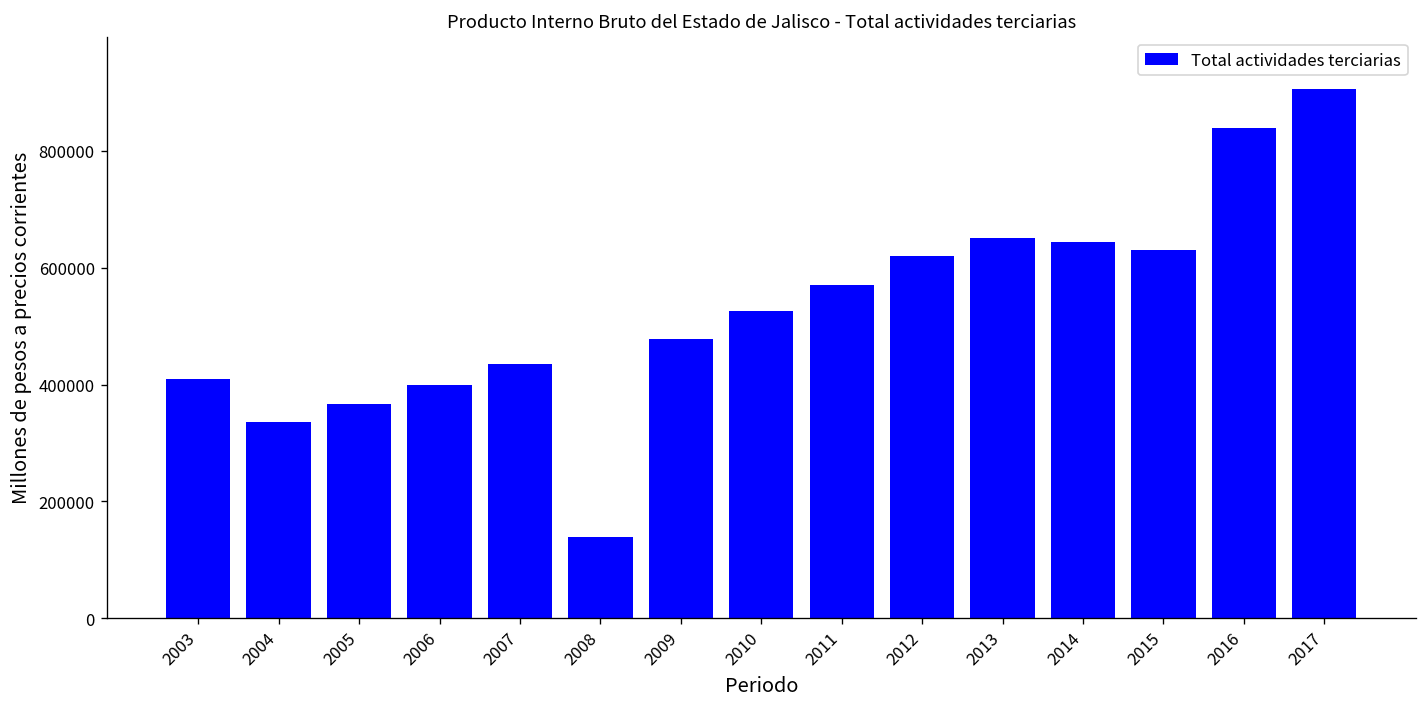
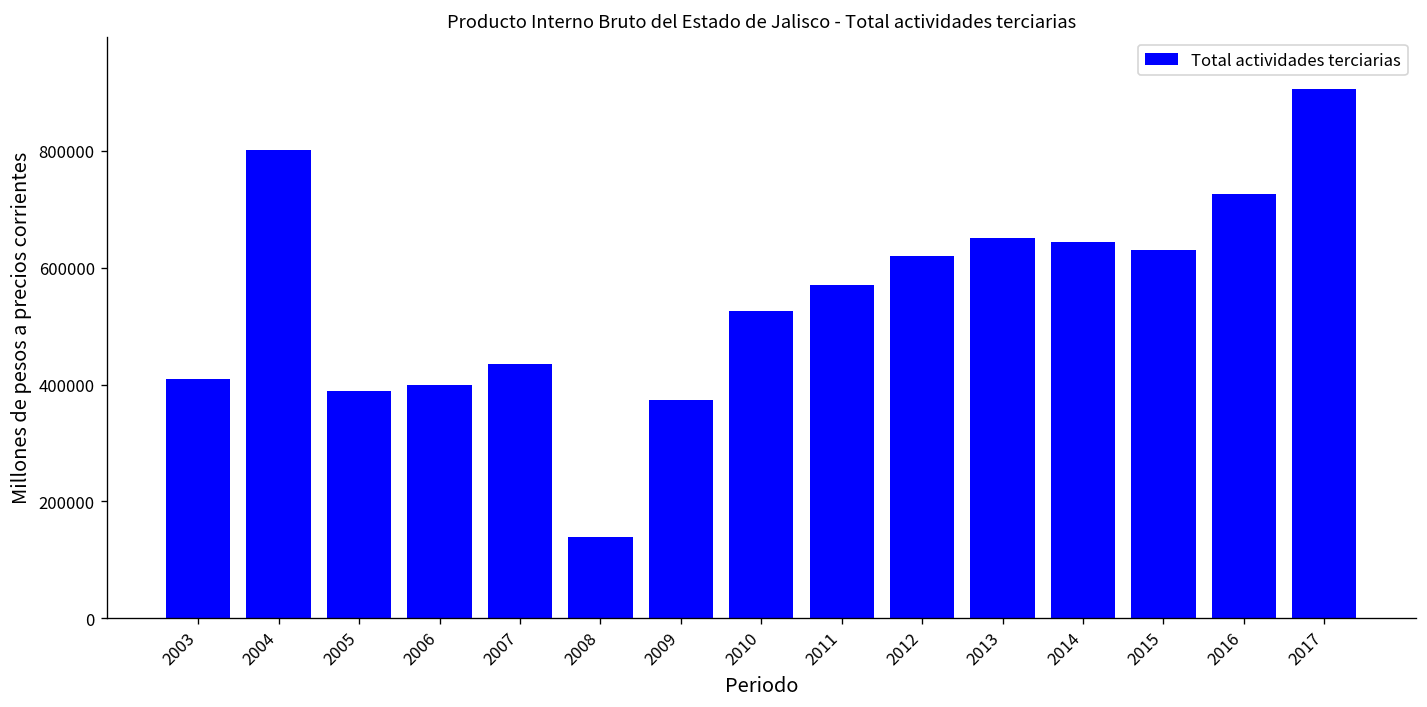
  {
    "2003": 410000,
-   "2004": 340000,
-   "2005": 370000,
+   "2004": 800000,
+   "2005": 390000,
    "2006": 400000,
    "2007": 440000,
    "2008": 140000,
-   "2009": 480000,
+   "2009": 370000,
    "2010": 530000,
    "2011": 570000,
    "2012": 620000,
    "2013": 650000,
    "2014": 640000,
    "2015": 630000,
-   "2016": 840000,
+   "2016": 730000,
    "2017": 910000
  }
